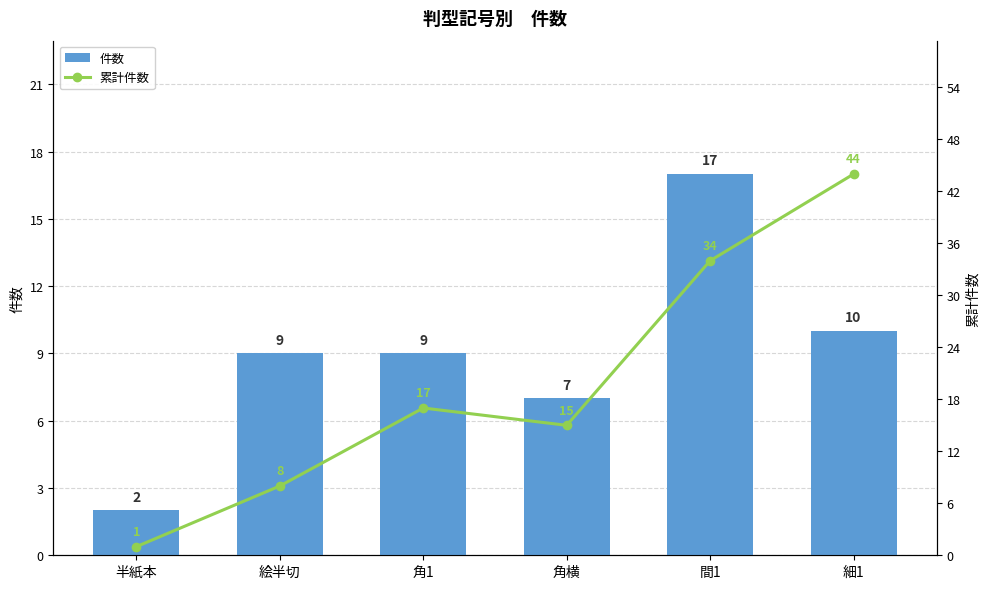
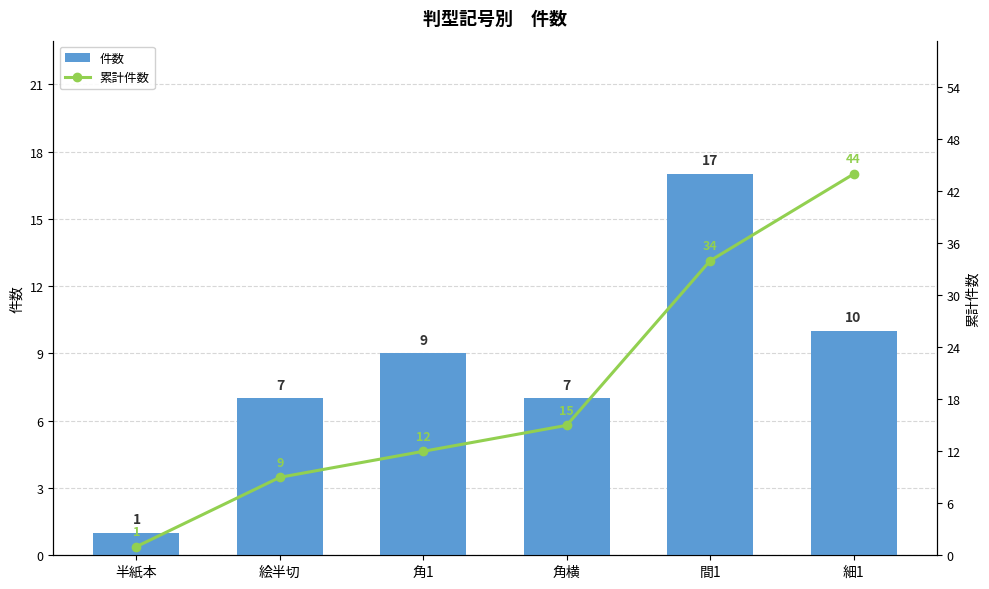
  {
    "件数": {
-     "半紙本": 2,
-     "絵半切": 9,
+     "半紙本": 1,
+     "絵半切": 7,
      "角1": 9,
      "角横": 7,
      "間1": 17,
      "細1": 10
    },
    "累計件数": {
      "半紙本": 1,
-     "絵半切": 8,
-     "角1": 17,
+     "絵半切": 9,
+     "角1": 12,
      "角横": 15,
      "間1": 34,
      "細1": 44
    }
  }
